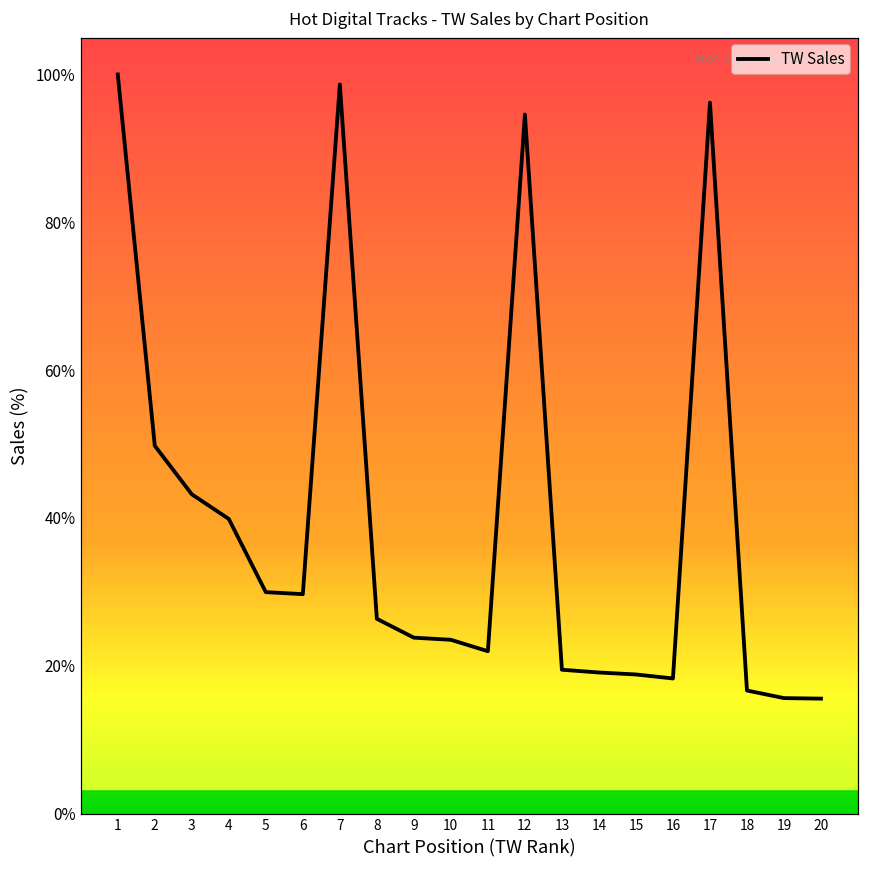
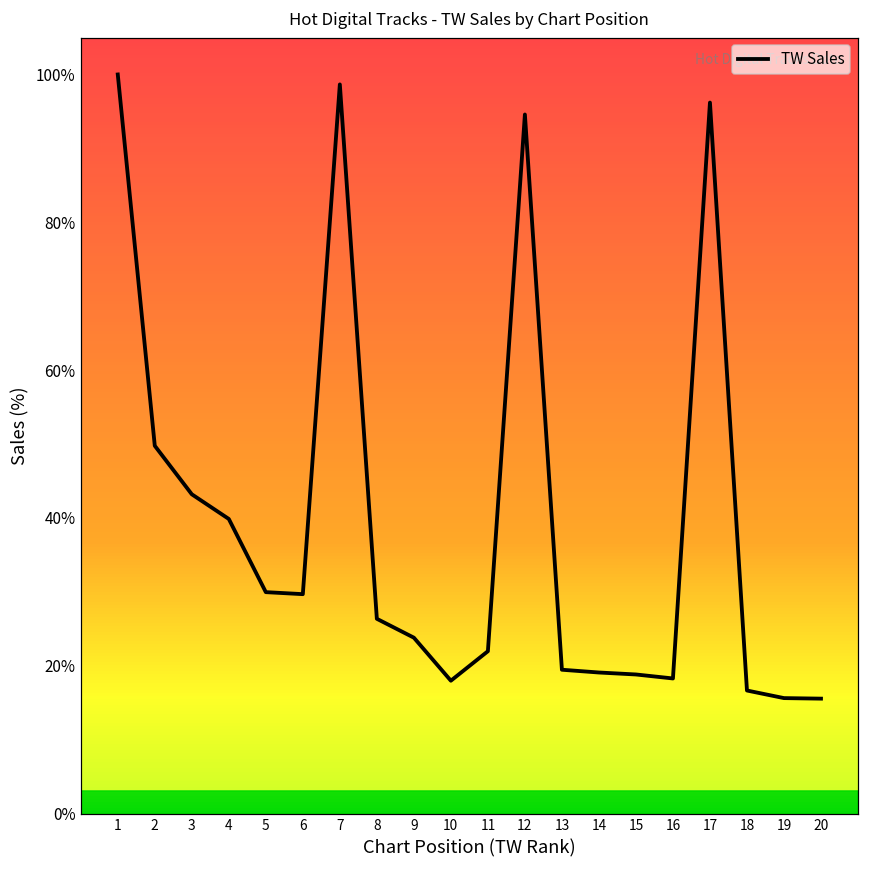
  {
    "1": "100%",
    "2": "50%",
    "3": "43%",
    "4": "40%",
    "5": "30%",
    "6": "30%",
    "7": "99%",
    "8": "26%",
    "9": "24%",
-   "10": "24%",
+   "10": "18%",
    "11": "22%",
    "12": "95%",
    "13": "19%",
    "14": "19%",
    "15": "19%",
    "16": "18%",
    "17": "96%",
    "18": "17%",
    "19": "16%",
    "20": "16%"
  }
